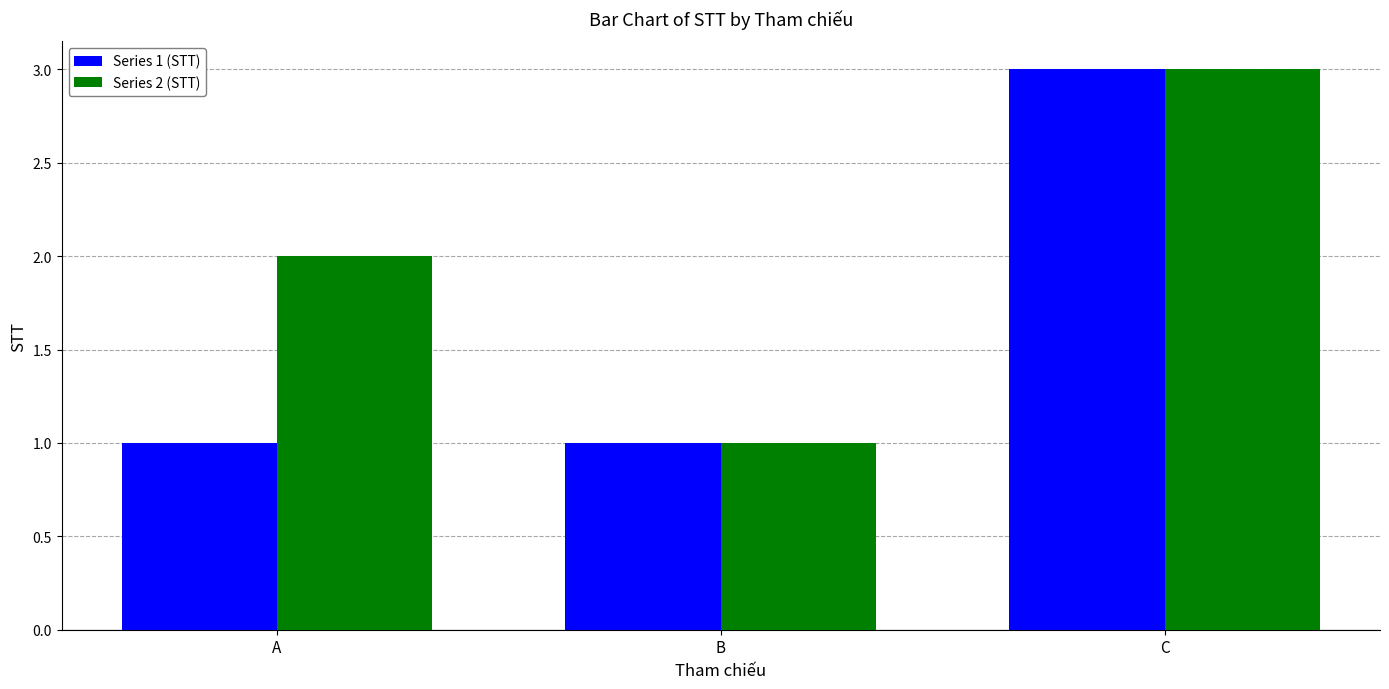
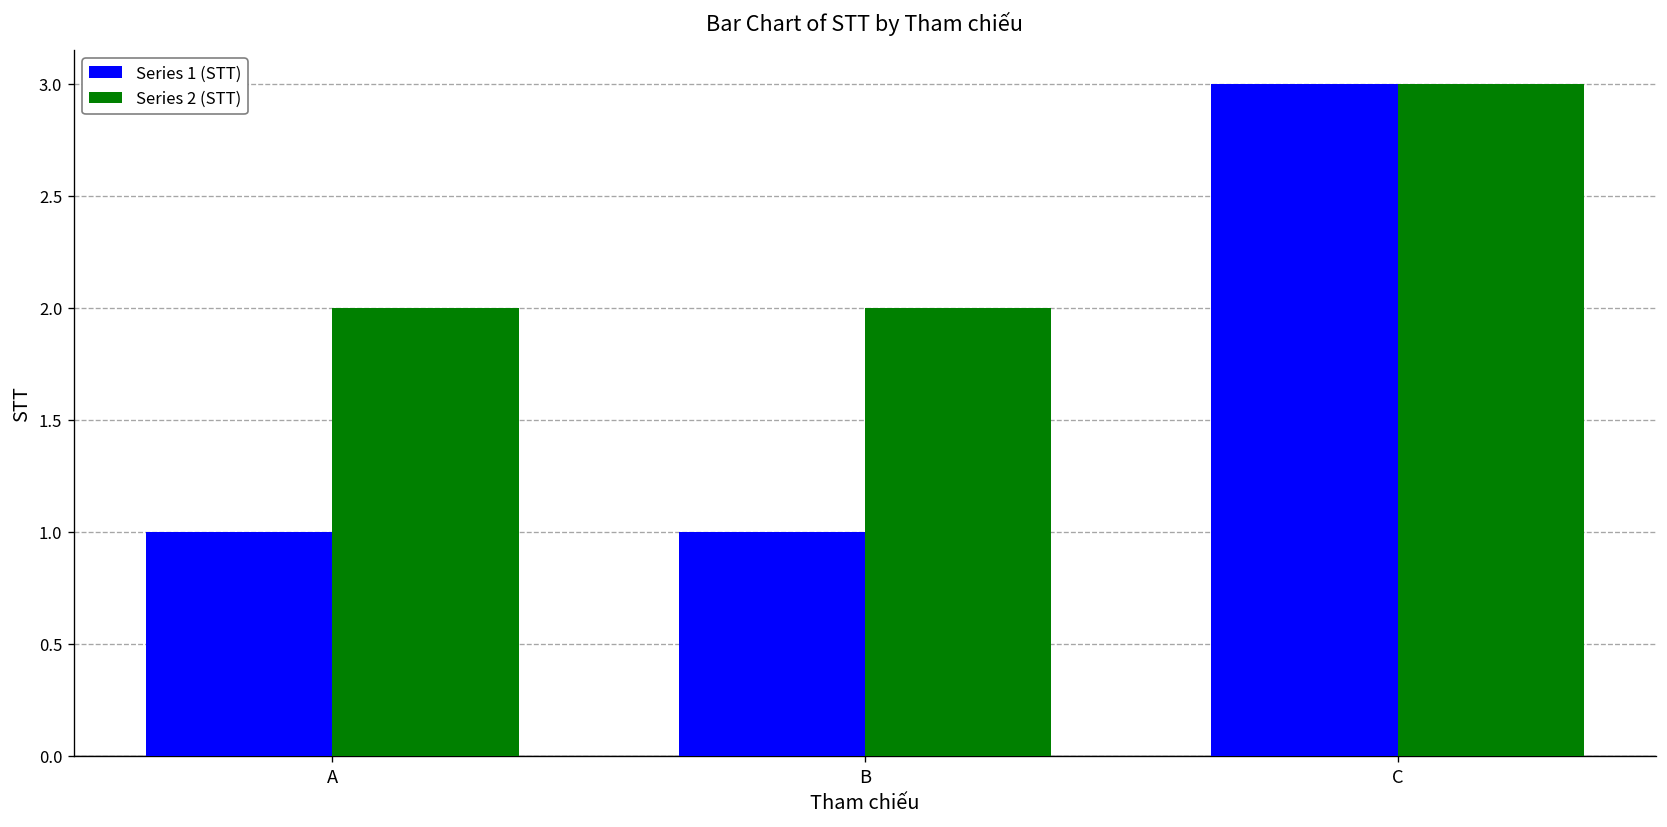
  {
    "Series 1 (STT)": {
      "A": 1,
      "B": 1,
      "C": 3
    },
    "Series 2 (STT)": {
      "A": 2,
-     "B": 1,
+     "B": 2,
      "C": 3
    }
  }
